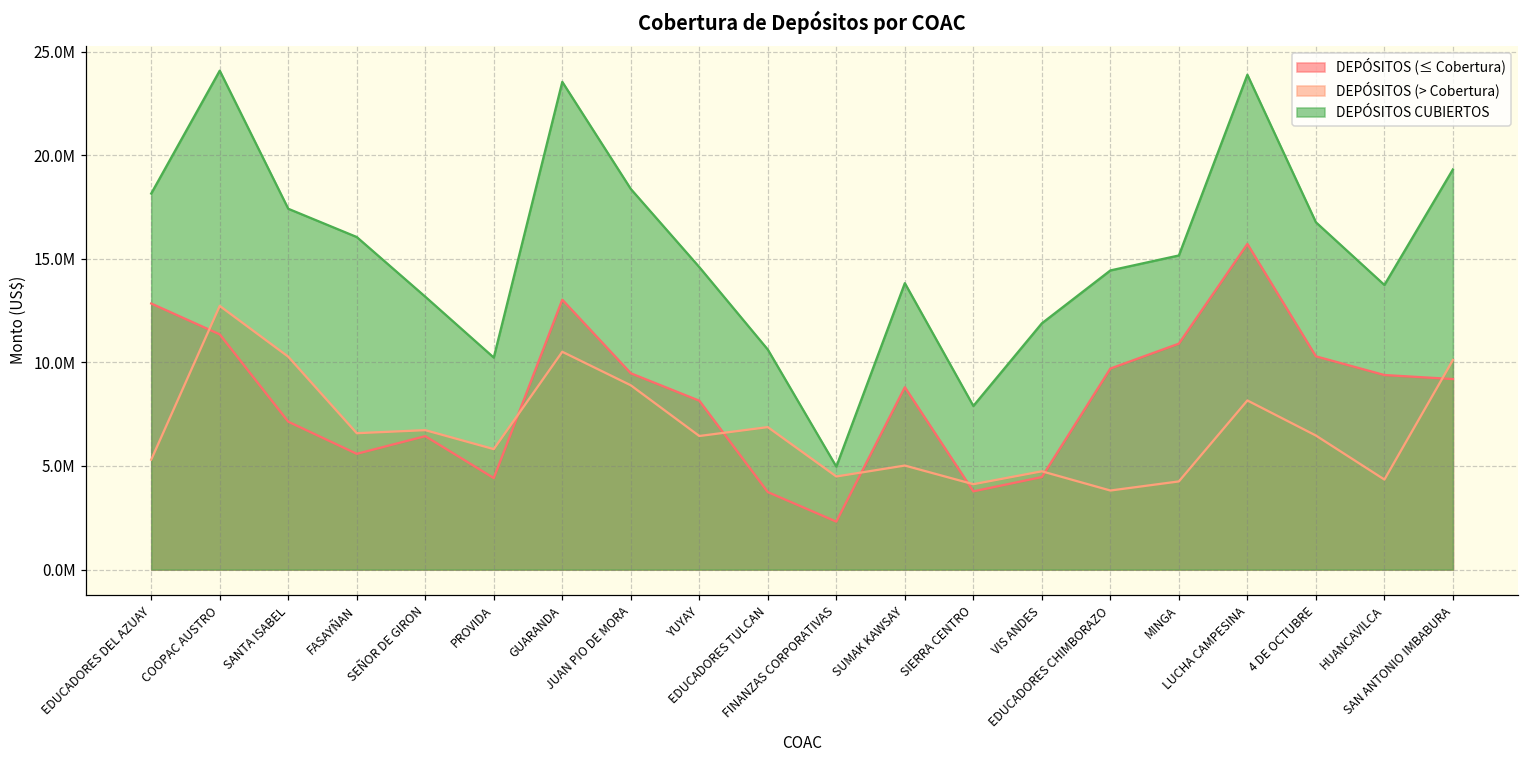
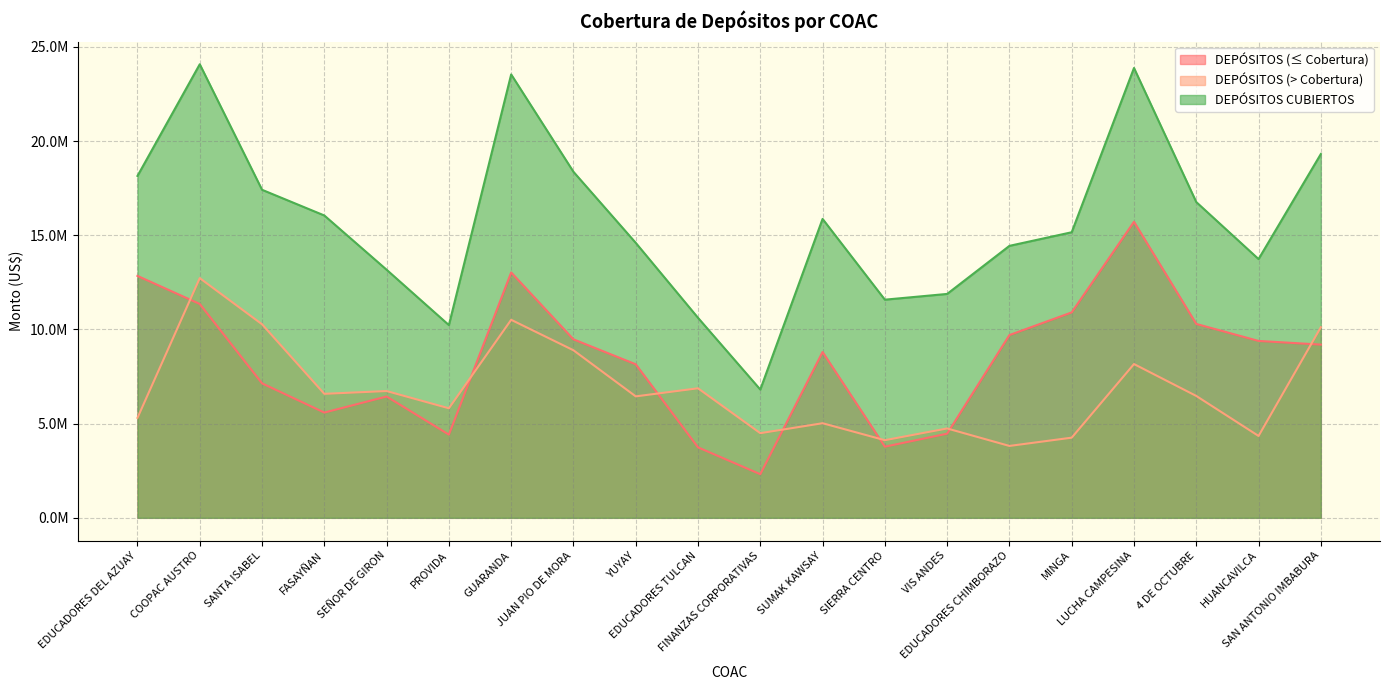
  {
    "DEPÓSITOS CUBIERTOS": {
      "EDUCADORES DEL AZUAY": 18100000,
      "COOPAC AUSTRO": 24100000,
      "SANTA ISABEL": 17400000,
      "FASAYÑAN": 16000000,
      "SEÑOR DE GIRON": 13200000,
      "PROVIDA": 10200000,
      "GUARANDA": 23500000,
      "JUAN PIO DE MORA": 18400000,
      "YUYAY": 14600000,
      "EDUCADORES TULCAN": 10600000,
-     "FINANZAS CORPORATIVAS": 5000000,
-     "SUMAK KAWSAY": 13800000,
-     "SIERRA CENTRO": 7900000,
+     "FINANZAS CORPORATIVAS": 6800000,
+     "SUMAK KAWSAY": 15900000,
+     "SIERRA CENTRO": 11600000,
      "VIS ANDES": 11900000,
      "EDUCADORES CHIMBORAZO": 14400000,
      "MINGA": 15200000,
      "LUCHA CAMPESINA": 23900000,
      "4 DE OCTUBRE": 16800000,
      "HUANCAVILCA": 13700000,
      "SAN ANTONIO IMBABURA": 19300000
    }
  }
